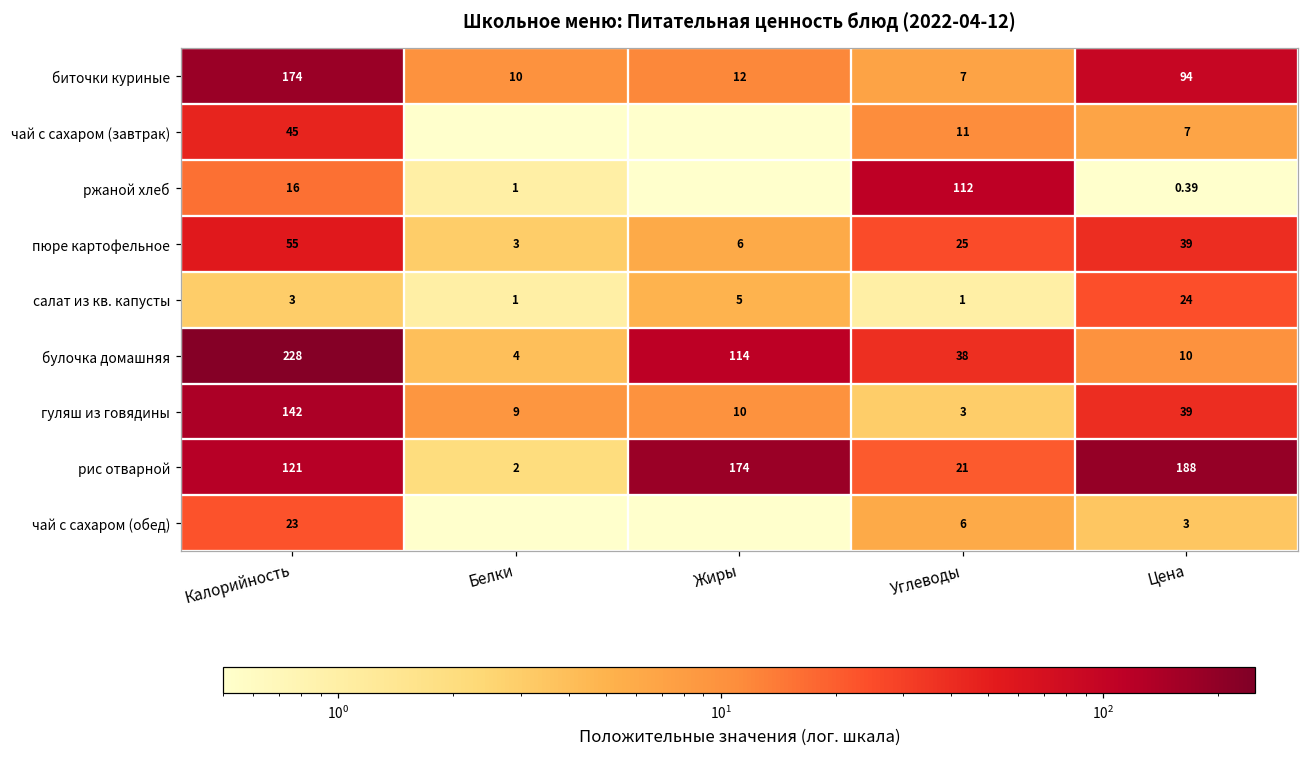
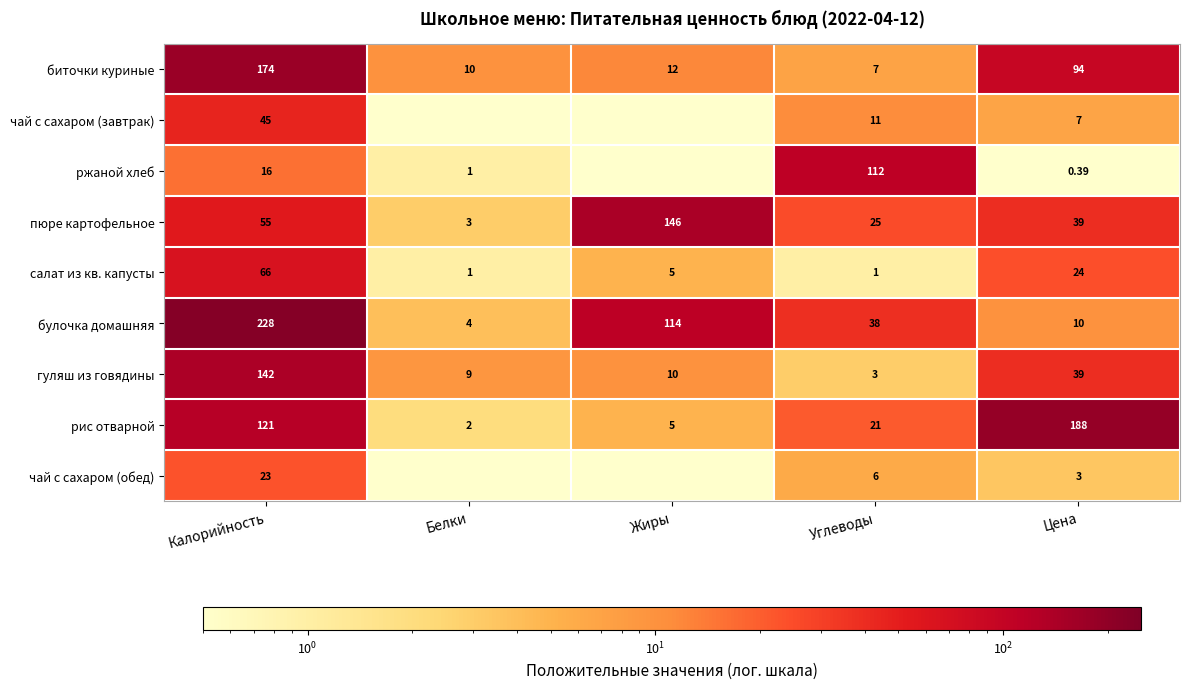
  {
    "биточки куриные": {
      "Калорийность": 174,
      "Белки": 10,
      "Жиры": 12,
      "Углеводы": 7,
      "Цена": 94
    },
    "чай с сахаром (завтрак)": {
      "Калорийность": 45,
      "Углеводы": 11,
      "Цена": 7
    },
    "ржаной хлеб": {
      "Калорийность": 16,
      "Белки": 1,
      "Углеводы": 112,
      "Цена": 0.39
    },
    "пюре картофельное": {
      "Калорийность": 55,
      "Белки": 3,
-     "Жиры": 6,
+     "Жиры": 146,
      "Углеводы": 25,
      "Цена": 39
    },
    "салат из кв. капусты": {
-     "Калорийность": 3,
+     "Калорийность": 66,
      "Белки": 1,
      "Жиры": 5,
      "Углеводы": 1,
      "Цена": 24
    },
    "булочка домашняя": {
      "Калорийность": 228,
      "Белки": 4,
      "Жиры": 114,
      "Углеводы": 38,
      "Цена": 10
    },
    "гуляш из говядины": {
      "Калорийность": 142,
      "Белки": 9,
      "Жиры": 10,
      "Углеводы": 3,
      "Цена": 39
    },
    "рис отварной": {
      "Калорийность": 121,
      "Белки": 2,
-     "Жиры": 174,
+     "Жиры": 5,
      "Углеводы": 21,
      "Цена": 188
    },
    "чай с сахаром (обед)": {
      "Калорийность": 23,
      "Углеводы": 6,
      "Цена": 3
    }
  }
